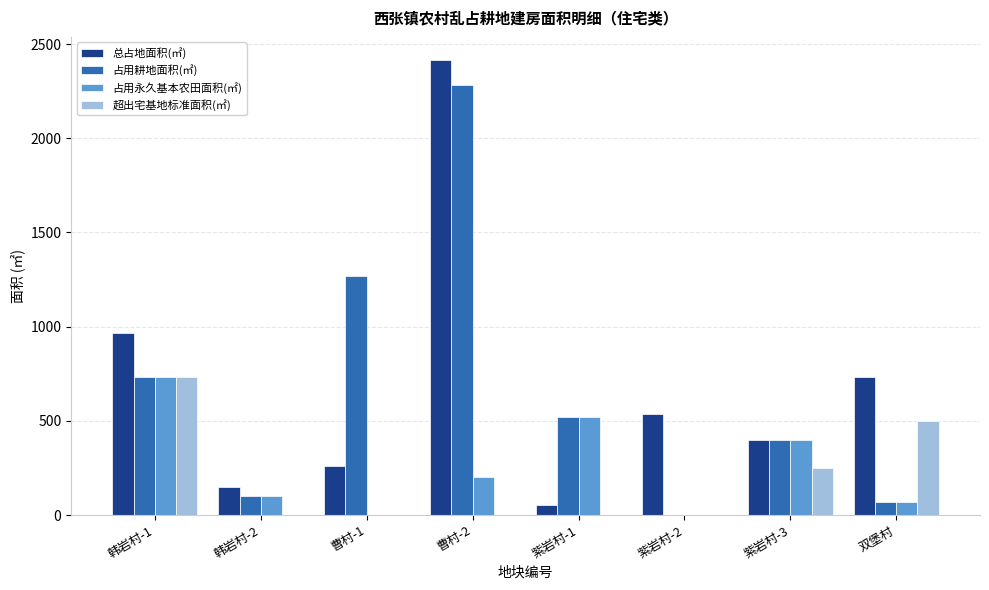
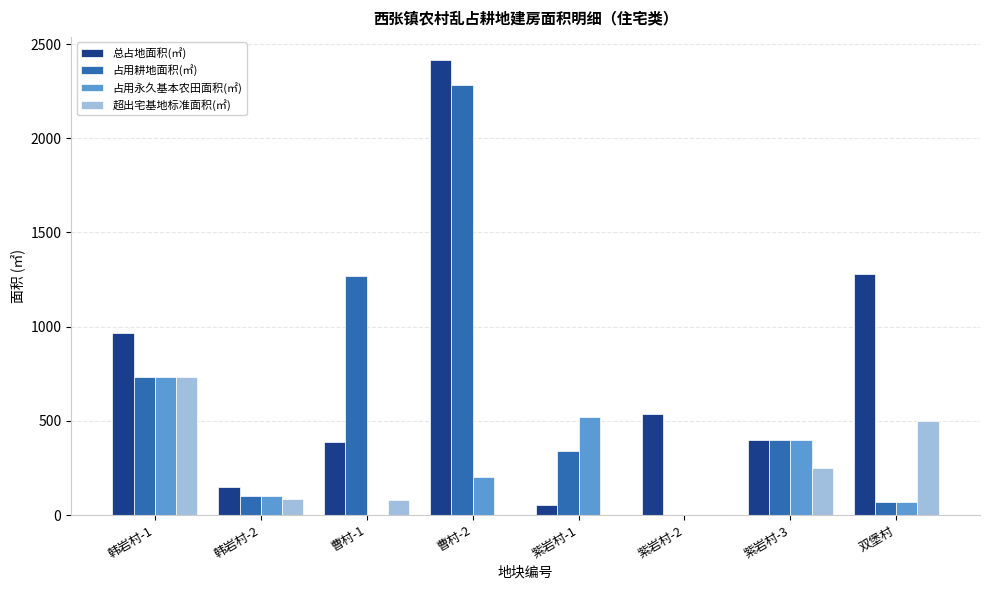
  {
    "总占地面积(㎡)": {
      "韩岩村-1": 970,
      "韩岩村-2": 150,
-     "曹村-1": 260,
+     "曹村-1": 390,
      "曹村-2": 2420,
      "紫岩村-1": 50,
      "紫岩村-2": 530,
      "紫岩村-3": 400,
-     "双堡村": 730
+     "双堡村": 1280
    },
    "占用耕地面积(㎡)": {
      "韩岩村-1": 730,
      "韩岩村-2": 100,
      "曹村-1": 1270,
      "曹村-2": 2280,
-     "紫岩村-1": 520,
+     "紫岩村-1": 340,
      "紫岩村-3": 400,
      "双堡村": 70
    },
    "占用永久基本农田面积(㎡)": {
      "韩岩村-1": 730,
      "韩岩村-2": 100,
      "曹村-1": 0,
      "曹村-2": 200,
      "紫岩村-1": 520,
      "紫岩村-3": 400,
      "双堡村": 70
    },
    "超出宅基地标准面积(㎡)": {
      "韩岩村-1": 730,
-     "韩岩村-2": 0,
-     "曹村-1": 0,
+     "韩岩村-2": 90,
+     "曹村-1": 80,
      "曹村-2": 0,
      "紫岩村-1": 0,
      "紫岩村-2": 0,
      "紫岩村-3": 250,
      "双堡村": 500
    }
  }
